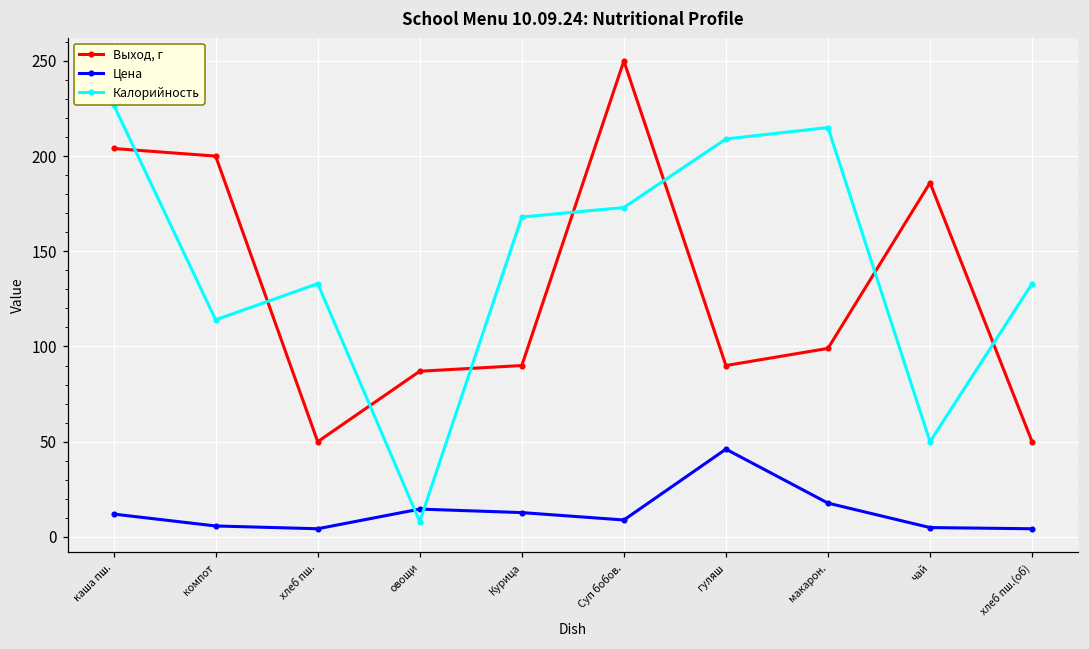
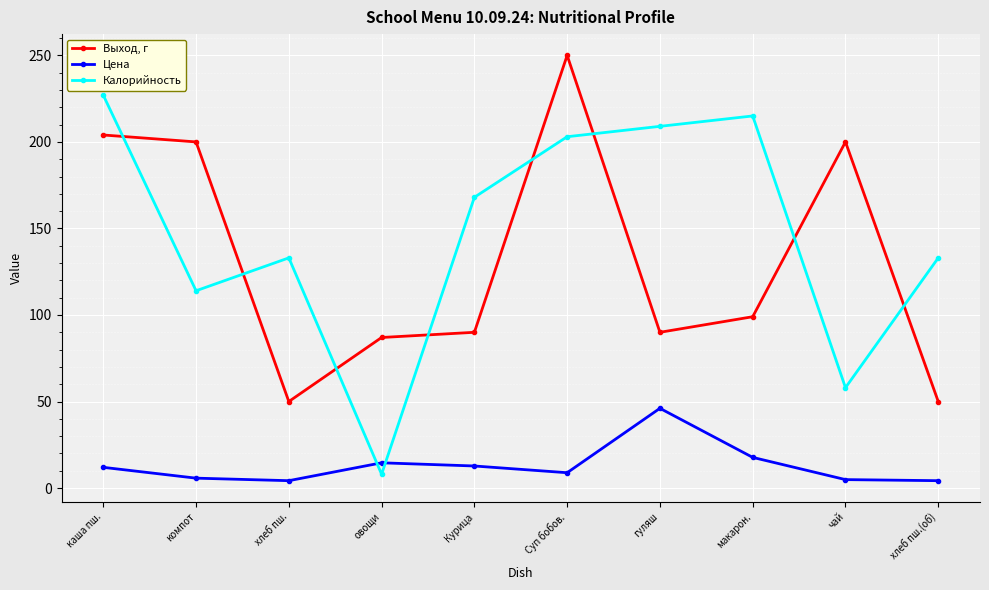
  {
    "Выход, г": {
      "каша пш.": 204,
      "компот": 200,
      "хлеб пш.": 50,
      "овощи": 87,
      "Курица": 90,
      "Суп бобов.": 250,
      "гуляш": 90,
      "макарон.": 99,
-     "чай": 186,
+     "чай": 200,
      "хлеб пш.(об)": 50
    },
    "Цена": {
      "каша пш.": 12,
      "компот": 6,
      "хлеб пш.": 4,
      "овощи": 15,
      "Курица": 13,
      "Суп бобов.": 9,
      "гуляш": 46,
      "макарон.": 18,
      "чай": 5,
      "хлеб пш.(об)": 4
    },
    "Калорийность": {
      "каша пш.": 227,
      "компот": 114,
      "хлеб пш.": 133,
      "овощи": 8,
      "Курица": 168,
-     "Суп бобов.": 173,
+     "Суп бобов.": 203,
      "гуляш": 209,
      "макарон.": 215,
-     "чай": 50,
+     "чай": 58,
      "хлеб пш.(об)": 133
    }
  }
